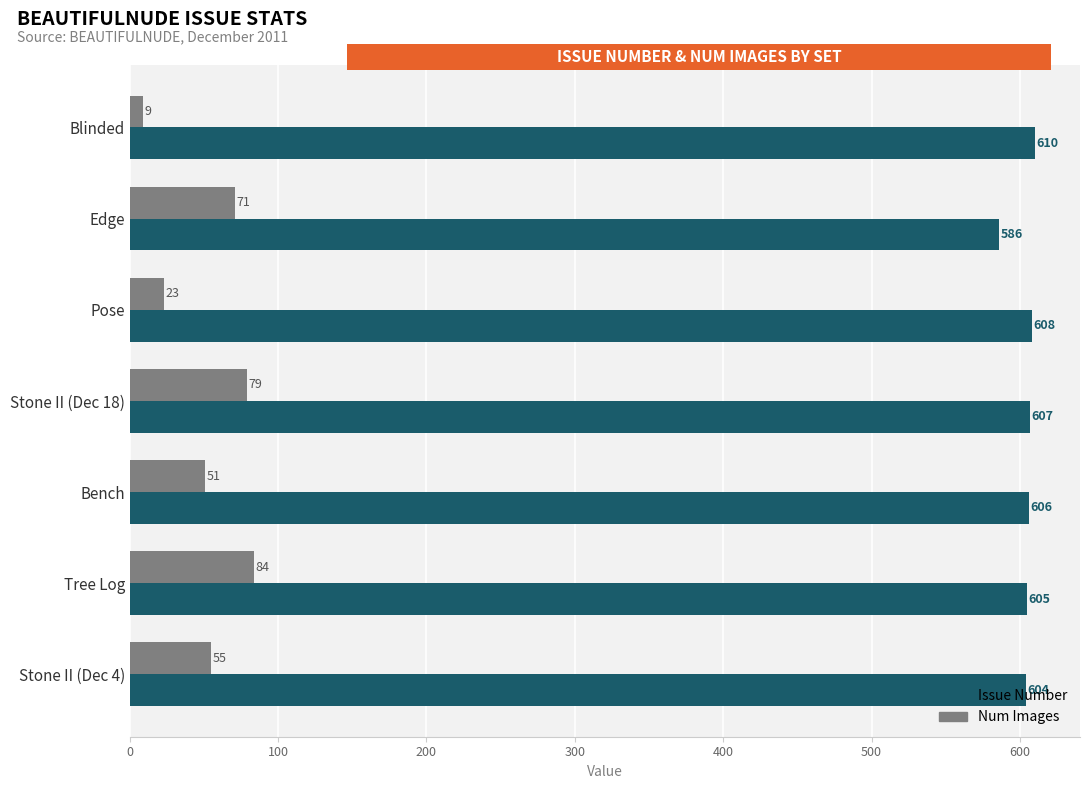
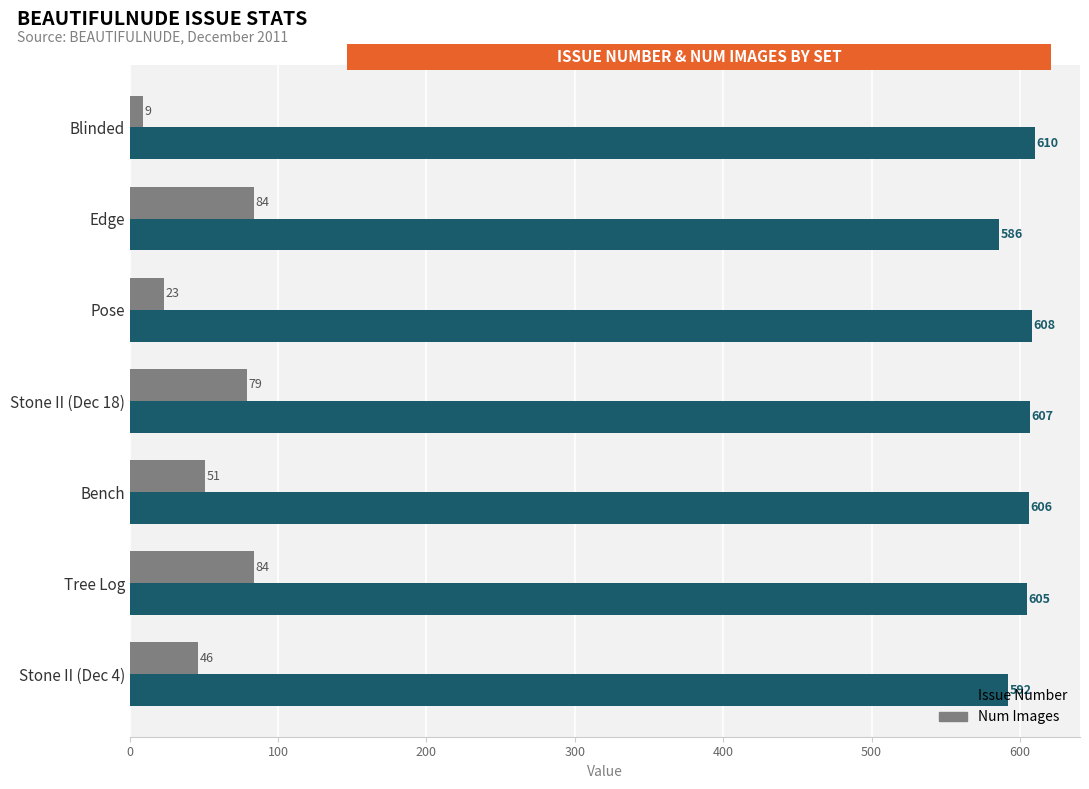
  {
    "Issue Number": {
      "Blinded": 610,
      "Edge": 586,
      "Pose": 608,
      "Stone II (Dec 18)": 607,
      "Bench": 606,
      "Tree Log": 605,
-     "Stone II (Dec 4)": 604
+     "Stone II (Dec 4)": 592
    },
    "Num Images": {
      "Blinded": 9,
-     "Edge": 71,
+     "Edge": 84,
      "Pose": 23,
      "Stone II (Dec 18)": 79,
      "Bench": 51,
      "Tree Log": 84,
-     "Stone II (Dec 4)": 55
+     "Stone II (Dec 4)": 46
    }
  }
